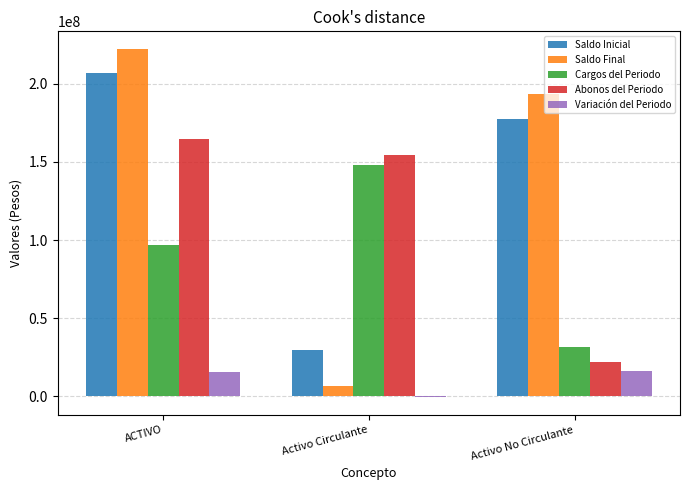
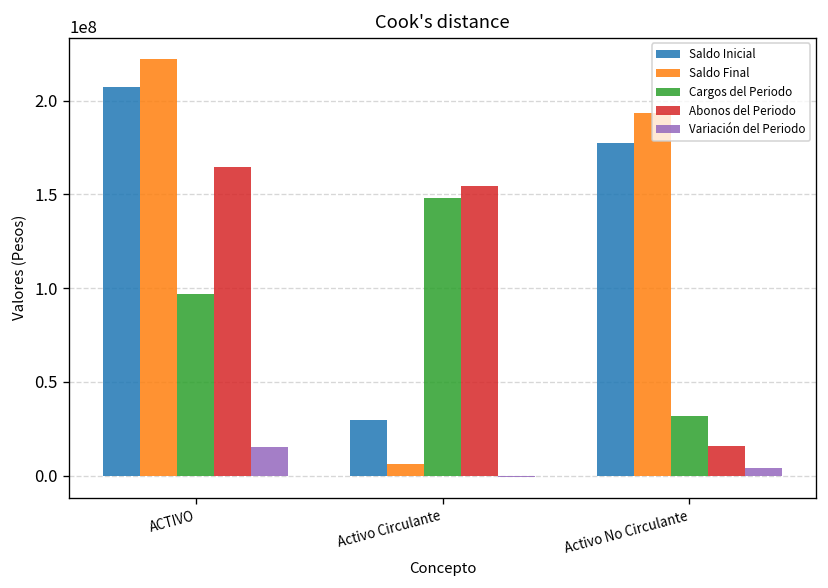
  {
    "Saldo Inicial": {
      "ACTIVO": 207000000,
      "Activo Circulante": 29000000,
      "Activo No Circulante": 178000000
    },
    "Saldo Final": {
      "ACTIVO": 222000000,
      "Activo Circulante": 6000000
    },
    "Cargos del Periodo": {
      "ACTIVO": 97000000,
      "Activo Circulante": 148000000,
      "Activo No Circulante": 32000000
    },
    "Abonos del Periodo": {
      "ACTIVO": 165000000,
      "Activo Circulante": 154000000,
-     "Activo No Circulante": 22000000
+     "Activo No Circulante": 16000000
    },
    "Variación del Periodo": {
      "ACTIVO": 15000000,
-     "Activo No Circulante": 16000000
+     "Activo No Circulante": 4000000
    }
  }
